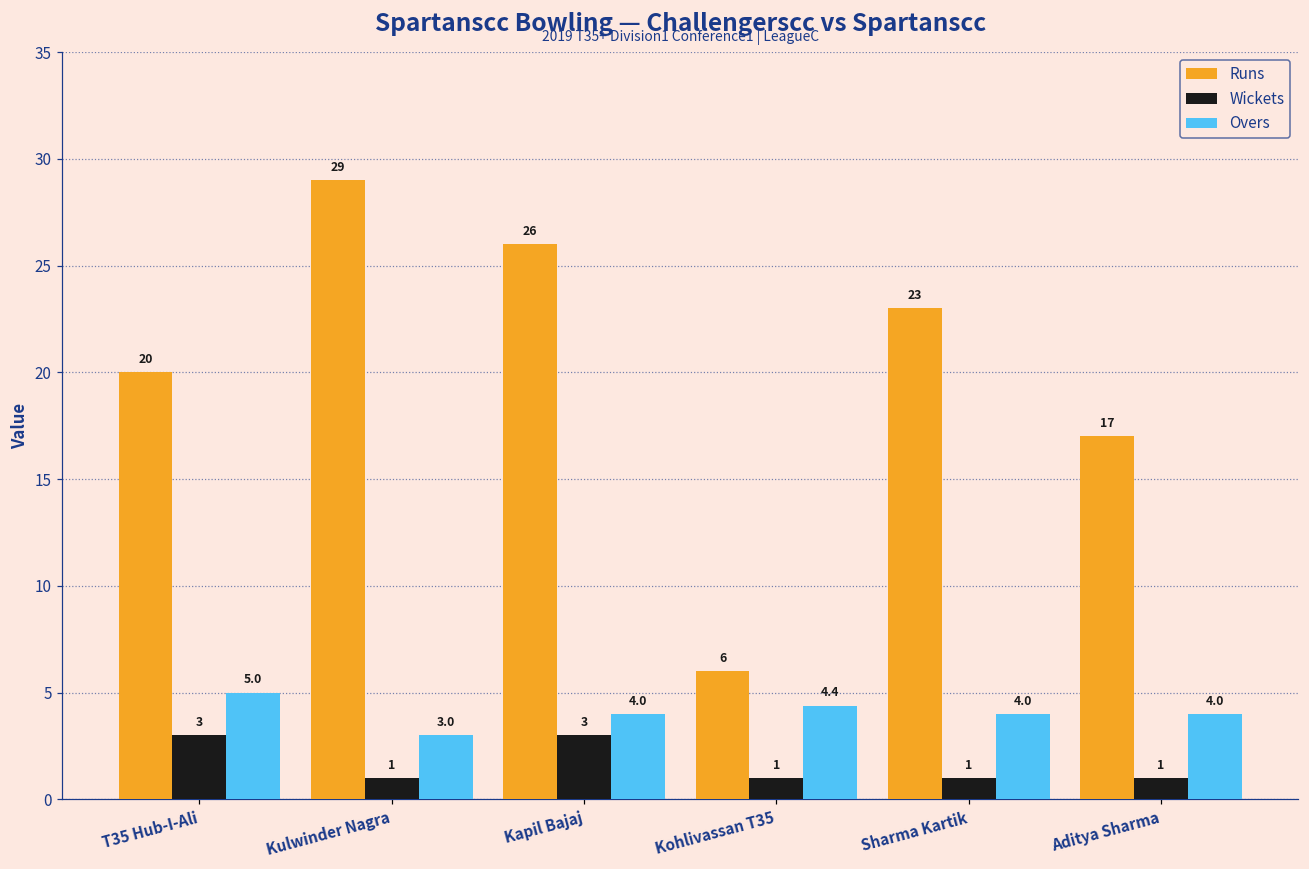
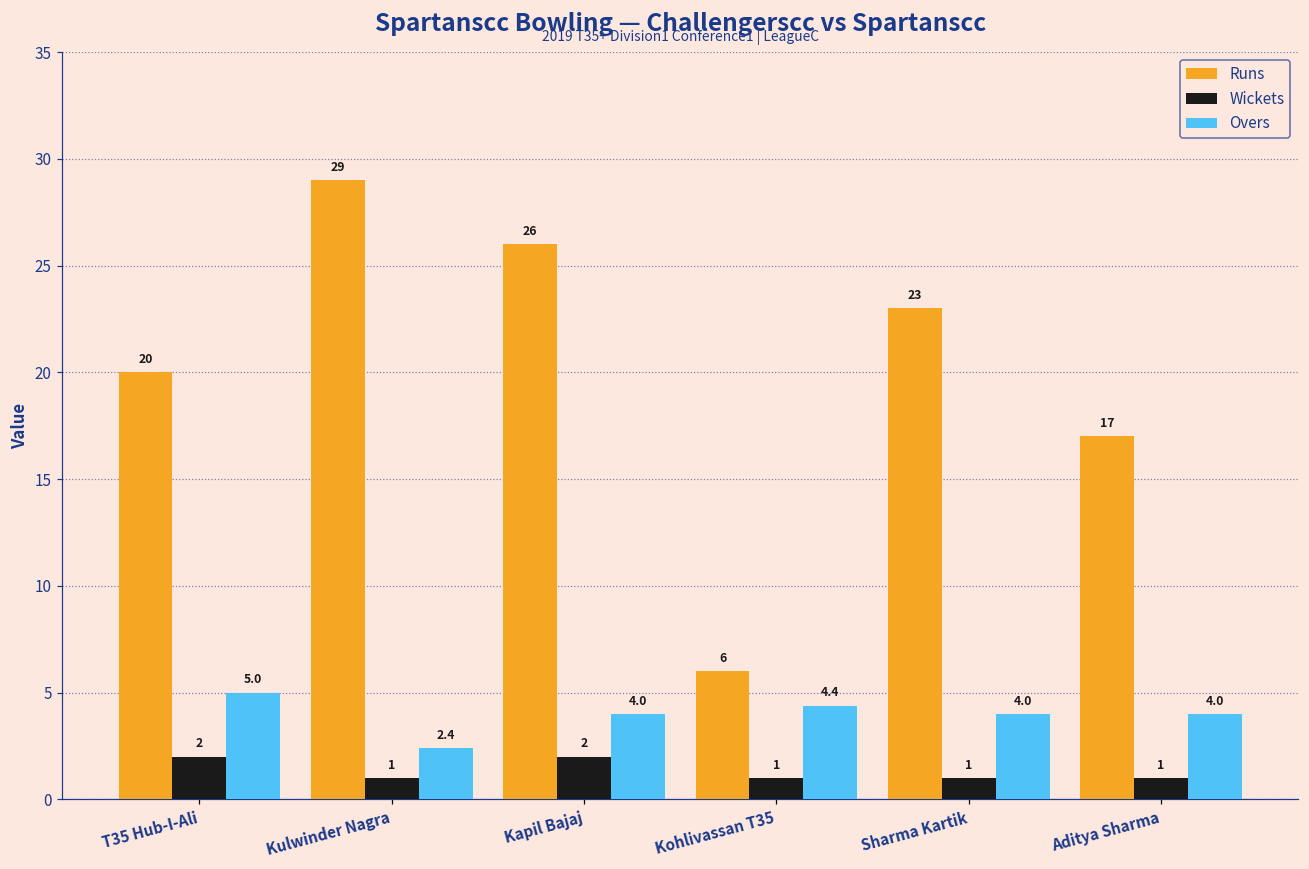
  {
    "Runs": {
      "T35 Hub-I-Ali": 20,
      "Kulwinder Nagra": 29,
      "Kapil Bajaj": 26,
      "Kohlivassan T35": 6,
      "Sharma Kartik": 23,
      "Aditya Sharma": 17
    },
    "Wickets": {
-     "T35 Hub-I-Ali": 3,
+     "T35 Hub-I-Ali": 2,
      "Kulwinder Nagra": 1,
-     "Kapil Bajaj": 3,
+     "Kapil Bajaj": 2,
      "Kohlivassan T35": 1,
      "Sharma Kartik": 1,
      "Aditya Sharma": 1
    },
    "Overs": {
      "T35 Hub-I-Ali": 5.0,
-     "Kulwinder Nagra": 3.0,
+     "Kulwinder Nagra": 2.4,
      "Kapil Bajaj": 4.0,
      "Kohlivassan T35": 4.4,
      "Sharma Kartik": 4.0,
      "Aditya Sharma": 4.0
    }
  }
